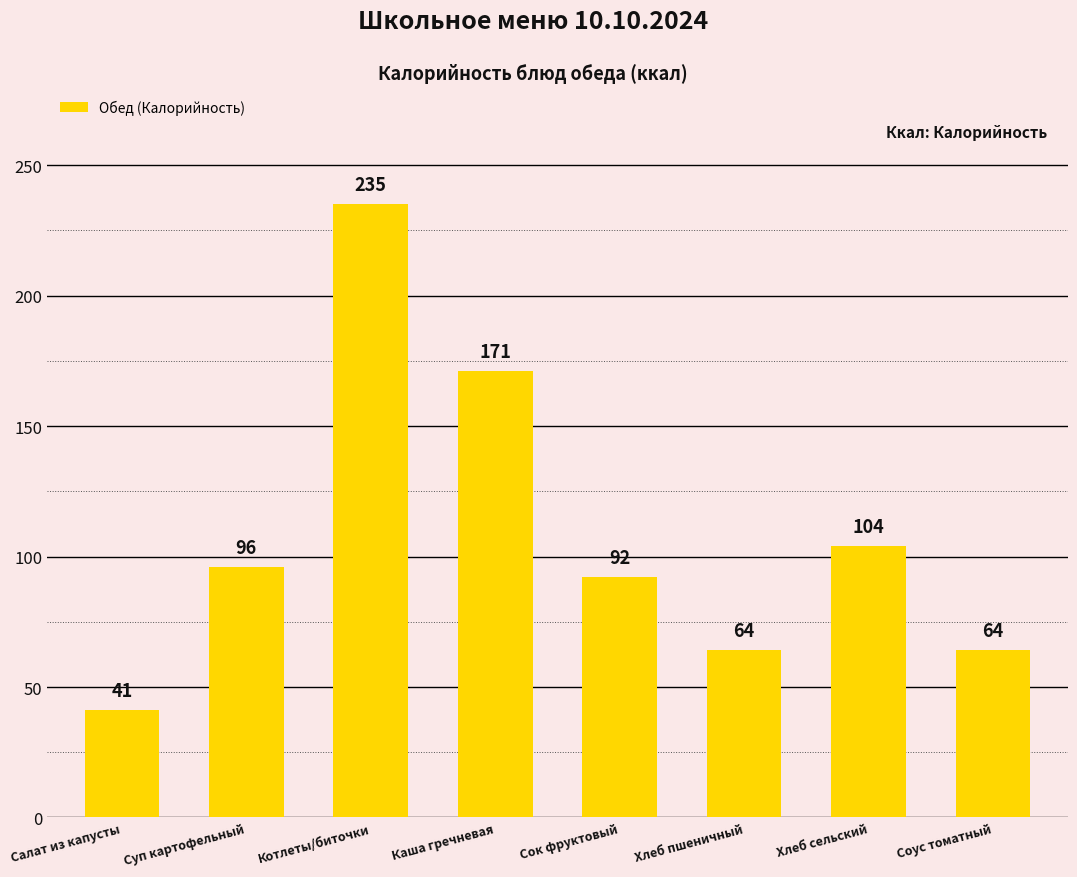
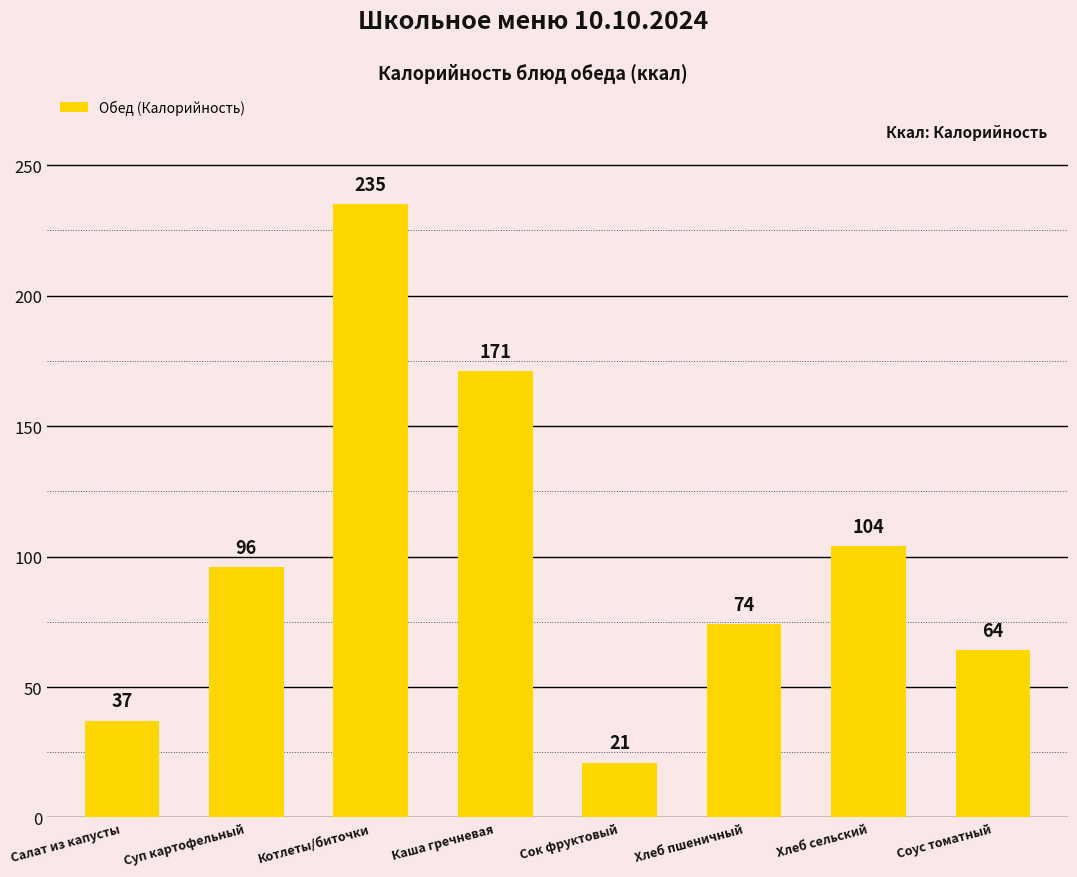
  {
-   "Салат из капусты": 41,
+   "Салат из капусты": 37,
    "Суп картофельный": 96,
    "Котлеты/биточки": 235,
    "Каша гречневая": 171,
-   "Сок фруктовый": 92,
-   "Хлеб пшеничный": 64,
+   "Сок фруктовый": 21,
+   "Хлеб пшеничный": 74,
    "Хлеб сельский": 104,
    "Соус томатный": 64
  }
